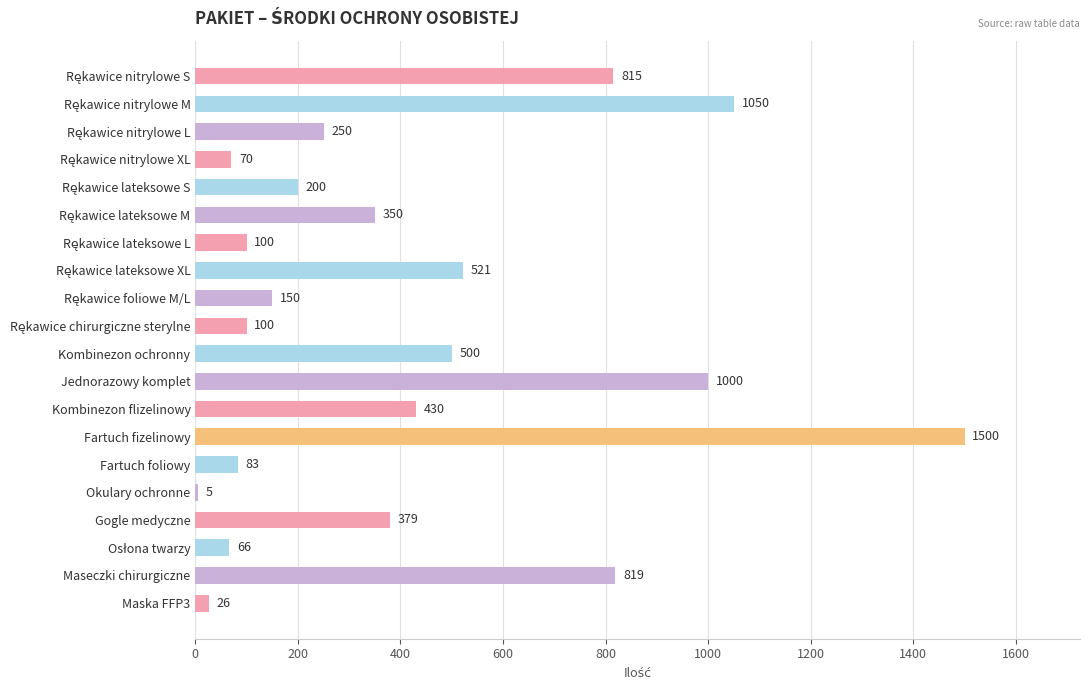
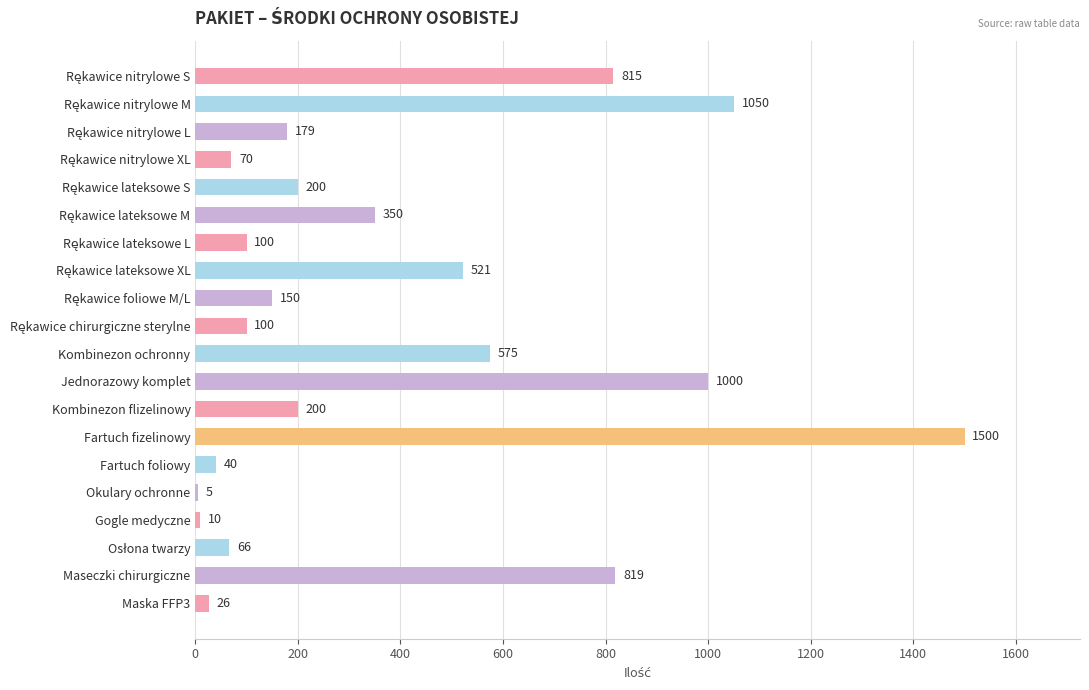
  {
    "Rękawice nitrylowe S": 815,
    "Rękawice nitrylowe M": 1050,
-   "Rękawice nitrylowe L": 250,
+   "Rękawice nitrylowe L": 179,
    "Rękawice nitrylowe XL": 70,
    "Rękawice lateksowe S": 200,
    "Rękawice lateksowe M": 350,
    "Rękawice lateksowe L": 100,
    "Rękawice lateksowe XL": 521,
    "Rękawice foliowe M/L": 150,
    "Rękawice chirurgiczne sterylne": 100,
-   "Kombinezon ochronny": 500,
+   "Kombinezon ochronny": 575,
    "Jednorazowy komplet": 1000,
-   "Kombinezon flizelinowy": 430,
+   "Kombinezon flizelinowy": 200,
    "Fartuch fizelinowy": 1500,
-   "Fartuch foliowy": 83,
+   "Fartuch foliowy": 40,
    "Okulary ochronne": 5,
-   "Gogle medyczne": 379,
+   "Gogle medyczne": 10,
    "Osłona twarzy": 66,
    "Maseczki chirurgiczne": 819,
    "Maska FFP3": 26
  }
